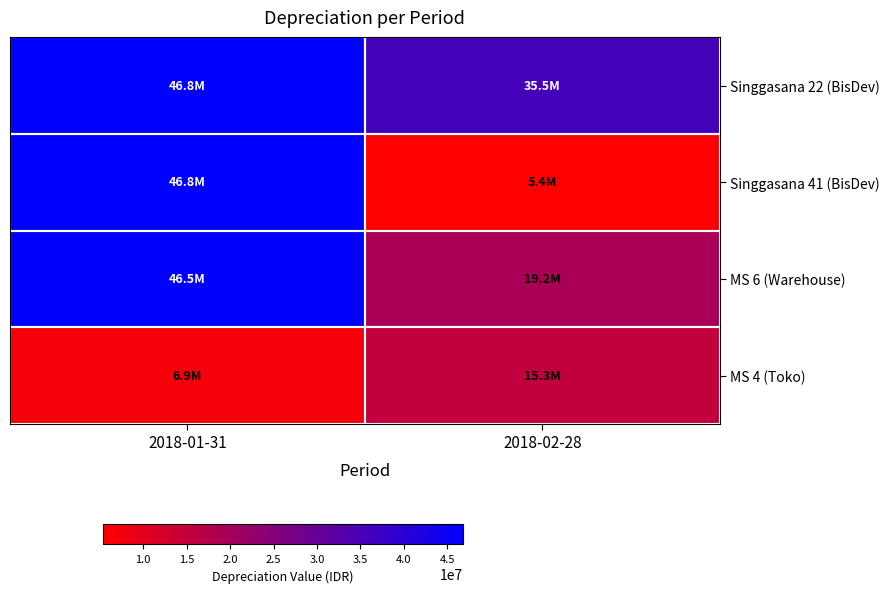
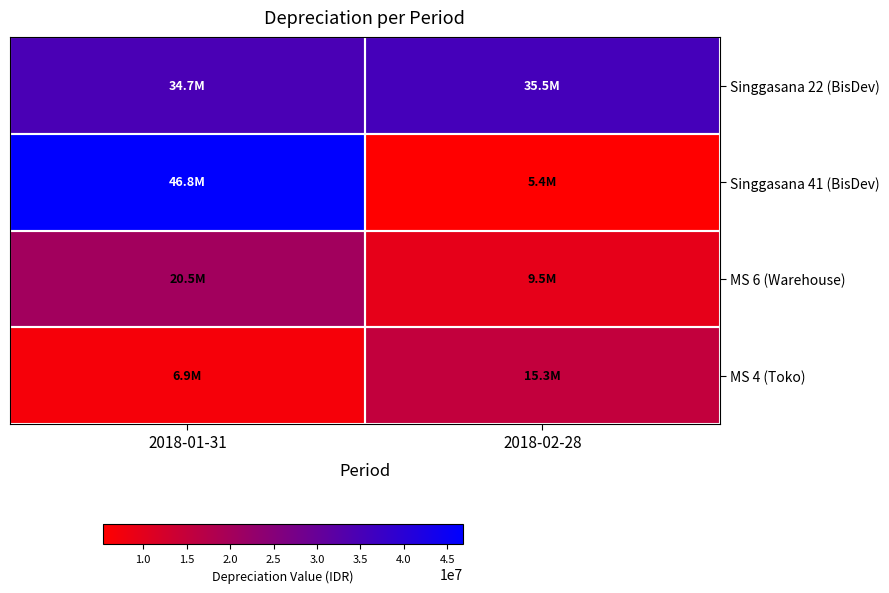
  {
    "Singgasana 22 (BisDev)": {
-     "2018-01-31": "46.8M",
+     "2018-01-31": "34.7M",
      "2018-02-28": "35.5M"
    },
    "Singgasana 41 (BisDev)": {
      "2018-01-31": "46.8M",
      "2018-02-28": "5.4M"
    },
    "MS 6 (Warehouse)": {
-     "2018-01-31": "46.5M",
-     "2018-02-28": "19.2M"
+     "2018-01-31": "20.5M",
+     "2018-02-28": "9.5M"
    },
    "MS 4 (Toko)": {
      "2018-01-31": "6.9M",
      "2018-02-28": "15.3M"
    }
  }
